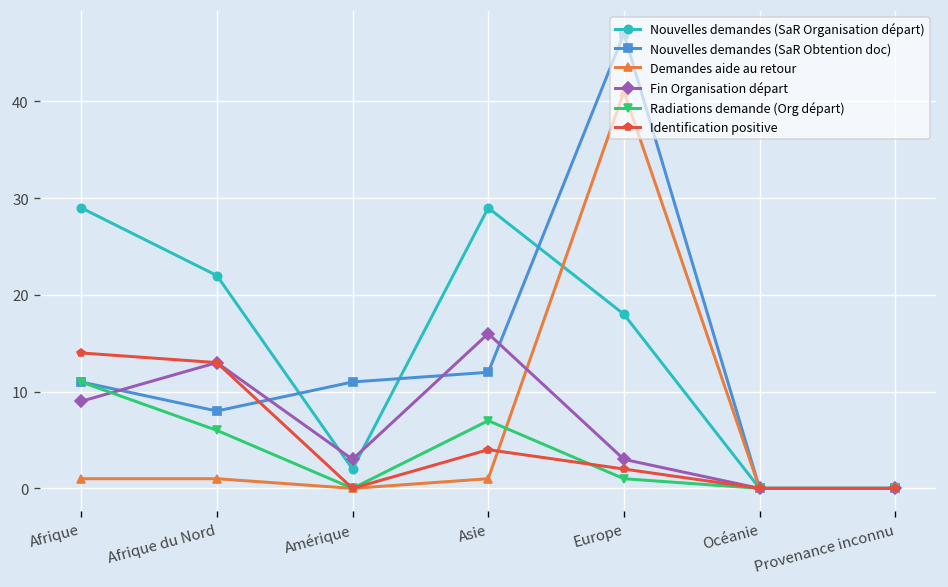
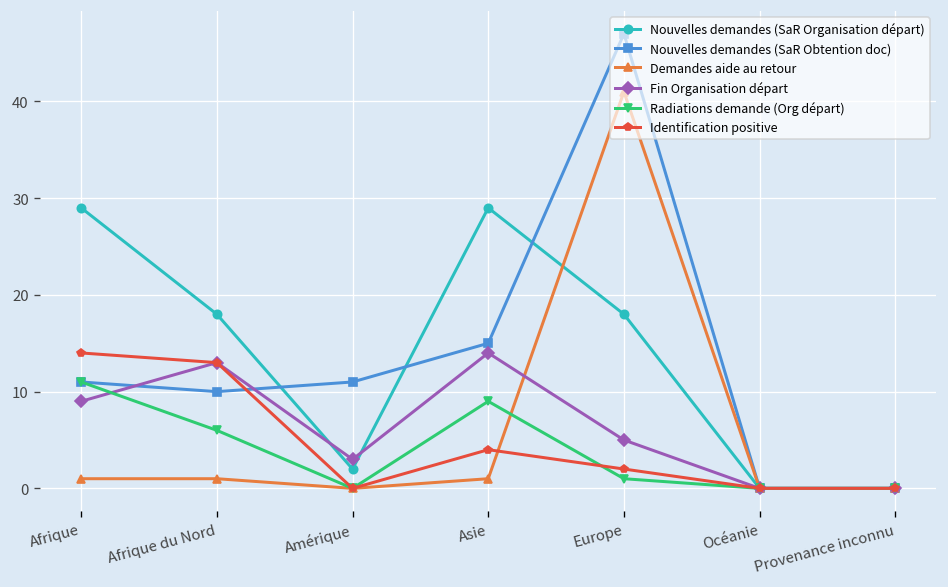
  {
    "Nouvelles demandes (SaR Organisation départ)": {
      "Afrique": 29,
-     "Afrique du Nord": 22,
+     "Afrique du Nord": 18,
      "Amérique": 2,
      "Asie": 29,
      "Europe": 18
    },
    "Nouvelles demandes (SaR Obtention doc)": {
-     "Afrique du Nord": 8,
+     "Afrique du Nord": 10,
      "Amérique": 11,
-     "Asie": 12
+     "Asie": 15
    },
    "Fin Organisation départ": {
      "Afrique": 9,
      "Amérique": 3,
-     "Asie": 16,
-     "Europe": 3
+     "Asie": 14,
+     "Europe": 5
    },
    "Radiations demande (Org départ)": {
      "Afrique du Nord": 6,
-     "Asie": 7,
+     "Asie": 9,
      "Europe": 1
    }
  }
